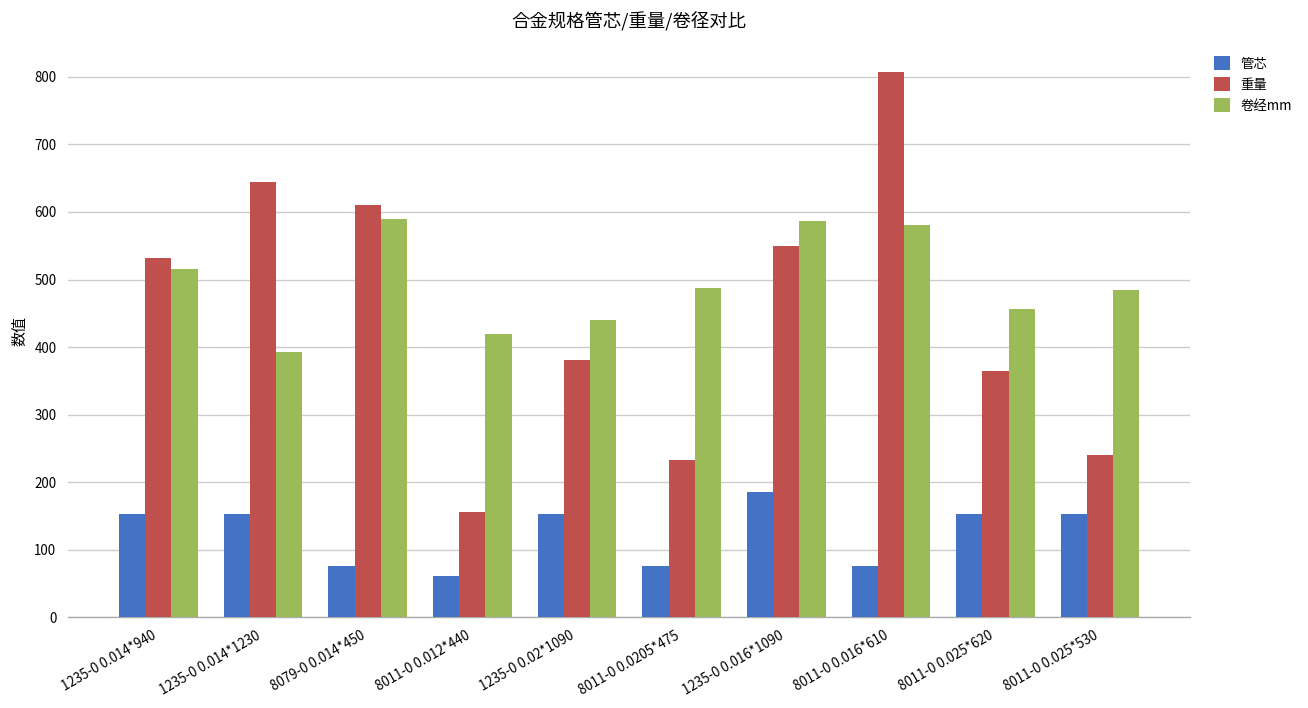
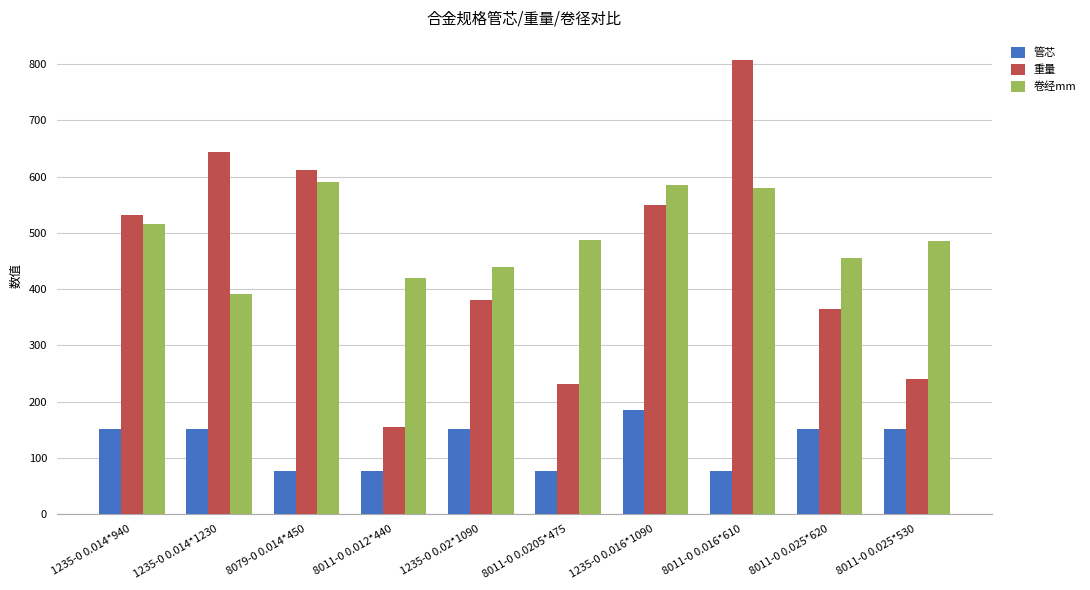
  {
    "管芯": {
      "1235-0 0.014*940": 150,
      "1235-0 0.014*1230": 150,
      "8079-0 0.014*450": 80,
-     "8011-0 0.012*440": 60,
+     "8011-0 0.012*440": 80,
      "1235-0 0.02*1090": 150,
      "8011-0 0.0205*475": 80,
      "1235-0 0.016*1090": 190,
      "8011-0 0.016*610": 80,
      "8011-0 0.025*620": 150,
      "8011-0 0.025*530": 150
    },
    "重量": {
      "1235-0 0.014*940": 530,
      "1235-0 0.014*1230": 640,
      "8079-0 0.014*450": 610,
      "8011-0 0.012*440": 160,
      "1235-0 0.02*1090": 380,
      "8011-0 0.0205*475": 230,
      "1235-0 0.016*1090": 550,
      "8011-0 0.016*610": 810,
      "8011-0 0.025*620": 370,
      "8011-0 0.025*530": 240
    },
    "卷经mm": {
      "1235-0 0.014*940": 520,
      "1235-0 0.014*1230": 390,
      "8079-0 0.014*450": 590,
      "8011-0 0.012*440": 420,
      "1235-0 0.02*1090": 440,
      "8011-0 0.0205*475": 490,
      "1235-0 0.016*1090": 590,
      "8011-0 0.016*610": 580,
      "8011-0 0.025*620": 460,
      "8011-0 0.025*530": 490
    }
  }
